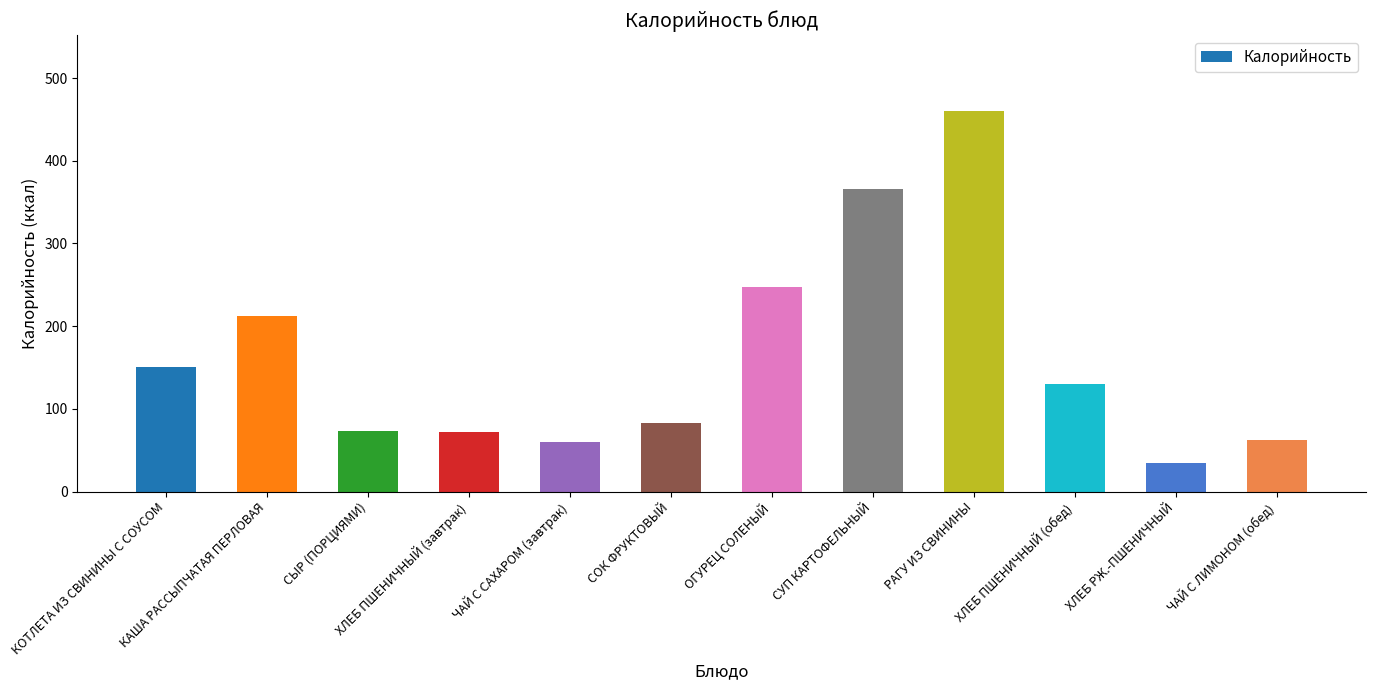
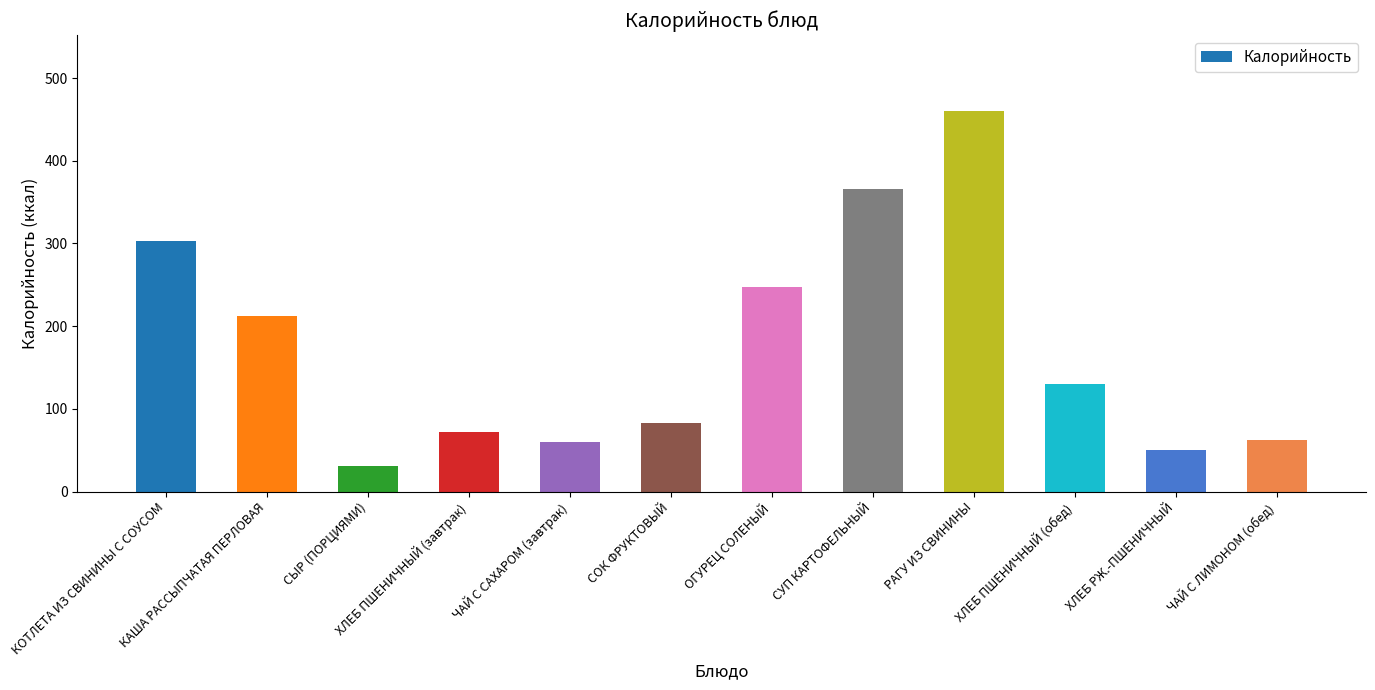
  {
-   "КОТЛЕТА ИЗ СВИНИНЫ С СОУСОМ": 150,
+   "КОТЛЕТА ИЗ СВИНИНЫ С СОУСОМ": 300,
    "КАША РАССЫПЧАТАЯ ПЕРЛОВАЯ": 210,
-   "СЫР (ПОРЦИЯМИ)": 70,
+   "СЫР (ПОРЦИЯМИ)": 30,
    "ХЛЕБ ПШЕНИЧНЫЙ (завтрак)": 70,
    "ЧАЙ С САХАРОМ (завтрак)": 60,
    "СОК ФРУКТОВЫЙ": 80,
    "ОГУРЕЦ СОЛЕНЫЙ": 250,
    "СУП КАРТОФЕЛЬНЫЙ": 370,
    "РАГУ ИЗ СВИНИНЫ": 460,
    "ХЛЕБ ПШЕНИЧНЫЙ (обед)": 130,
-   "ХЛЕБ РЖ.-ПШЕНИЧНЫЙ": 40,
+   "ХЛЕБ РЖ.-ПШЕНИЧНЫЙ": 50,
    "ЧАЙ С ЛИМОНОМ (обед)": 60
  }
